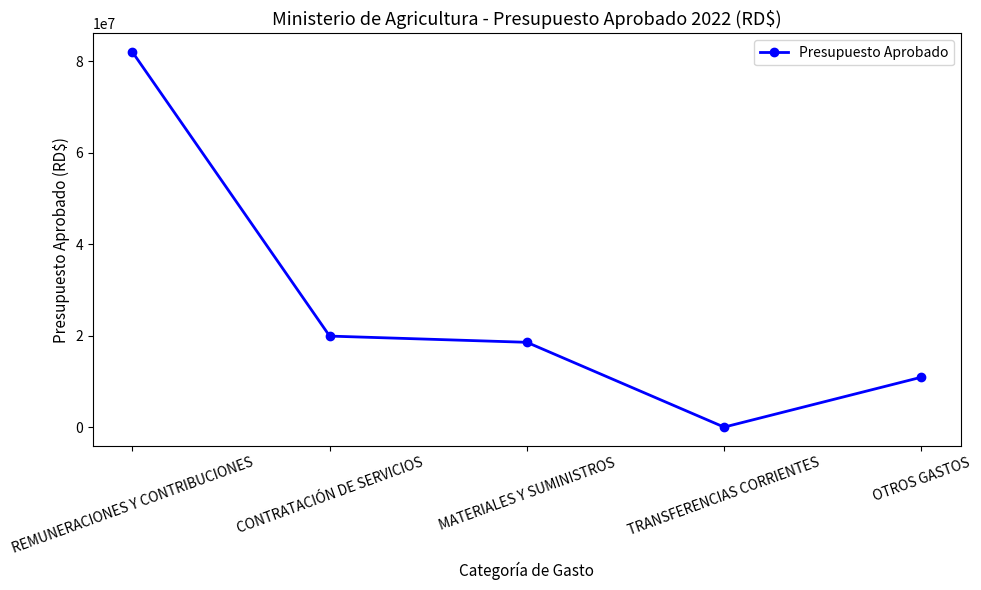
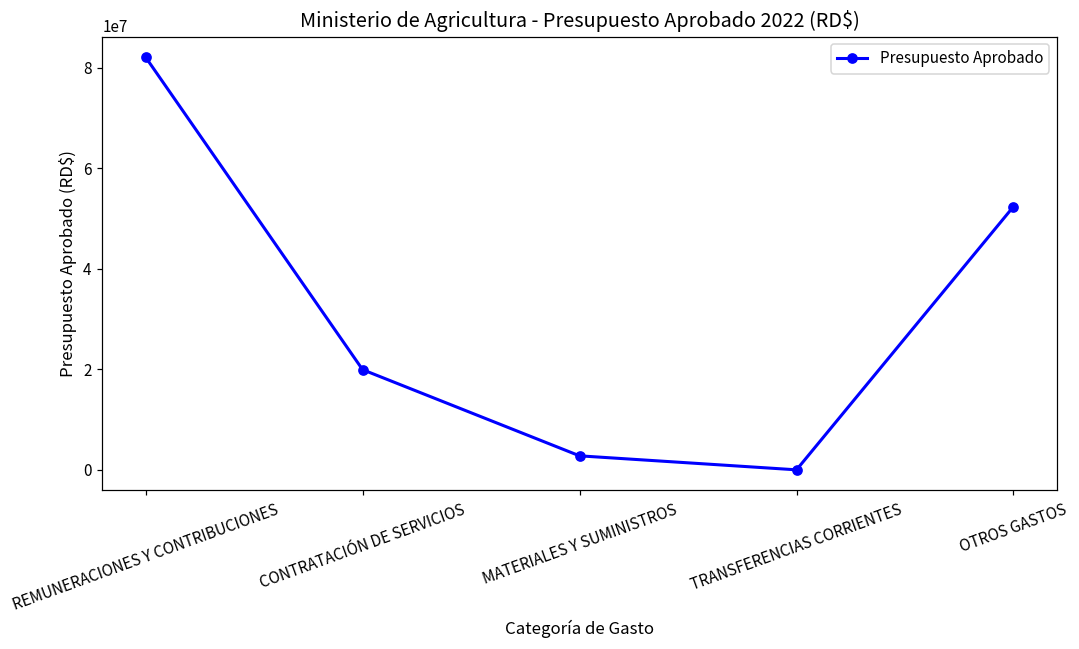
  {
    "REMUNERACIONES Y CONTRIBUCIONES": 82000000,
    "CONTRATACIÓN DE SERVICIOS": 20000000,
-   "MATERIALES Y SUMINISTROS": 19000000,
+   "MATERIALES Y SUMINISTROS": 3000000,
    "TRANSFERENCIAS CORRIENTES": 0,
-   "OTROS GASTOS": 11000000
+   "OTROS GASTOS": 52000000
  }
